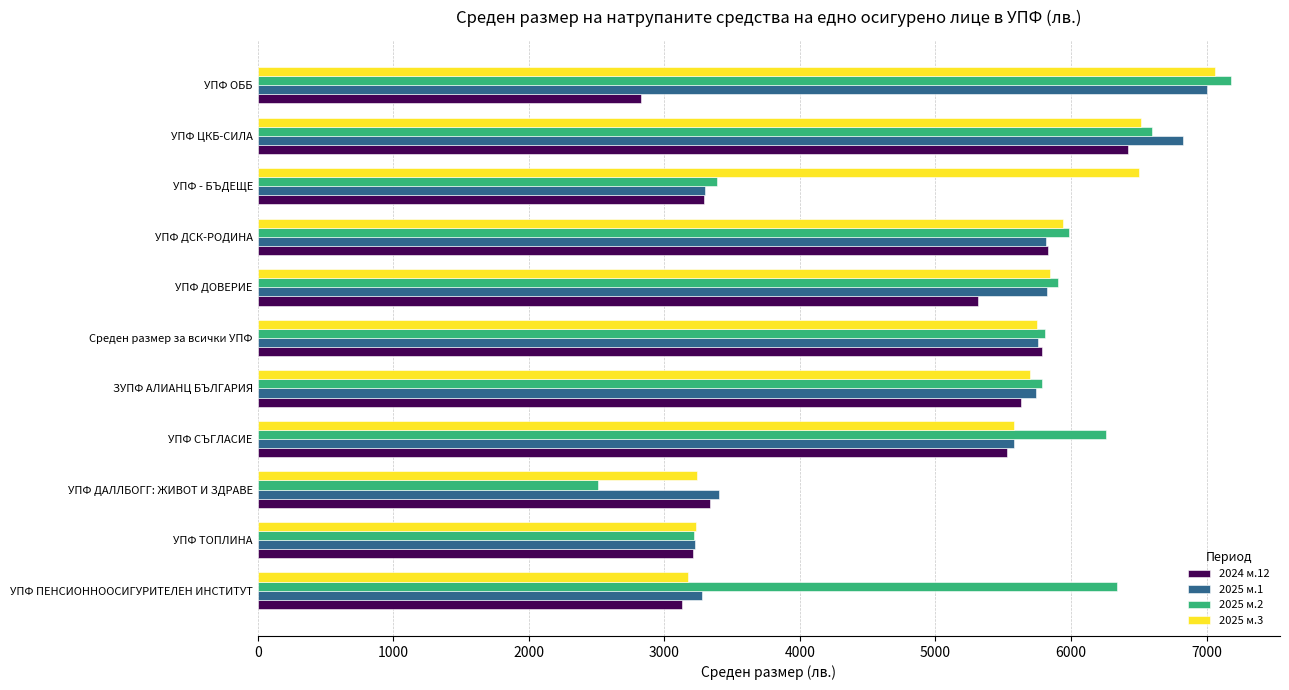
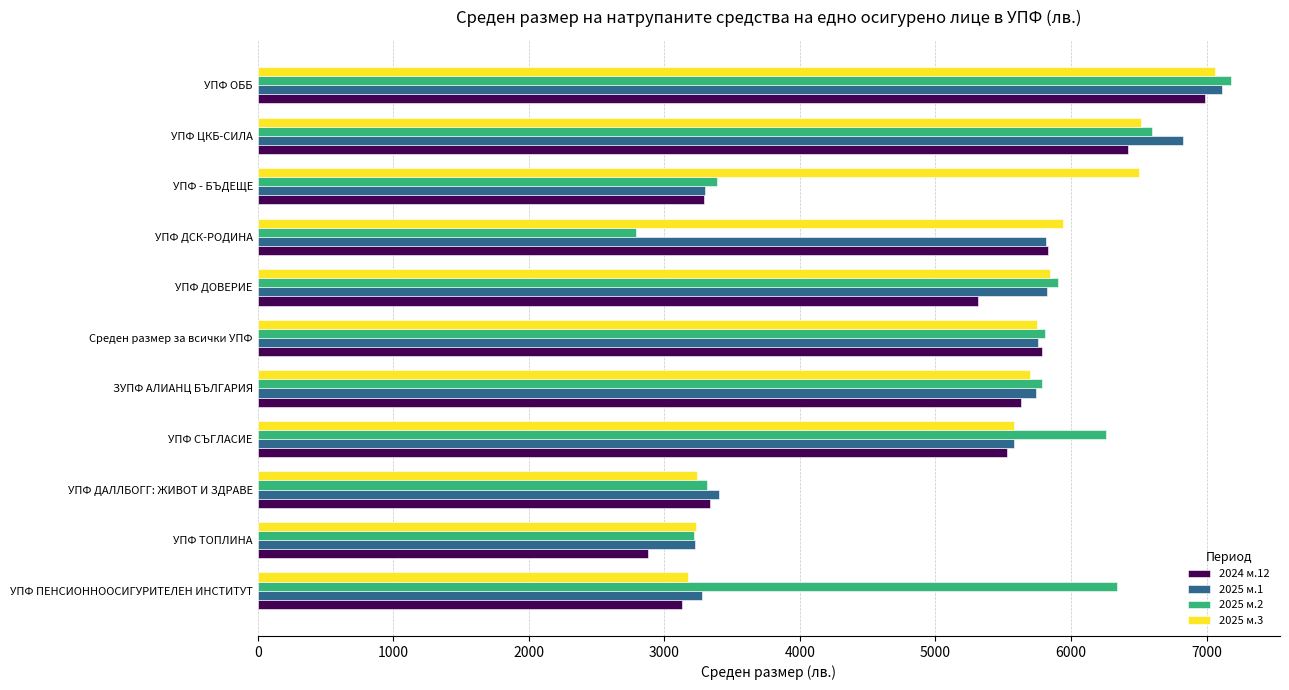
  {
    "2024 м.12": {
-     "УПФ ОББ": 2830,
+     "УПФ ОББ": 6990,
      "УПФ ЦКБ-СИЛА": 6420,
      "УПФ - БЪДЕЩЕ": 3290,
      "УПФ ДСК-РОДИНА": 5830,
      "УПФ ДОВЕРИЕ": 5310,
      "Среден размер за всички УПФ": 5780,
      "ЗУПФ АЛИАНЦ БЪЛГАРИЯ": 5630,
      "УПФ СЪГЛАСИЕ": 5530,
      "УПФ ДАЛЛБОГГ: ЖИВОТ И ЗДРАВЕ": 3340,
-     "УПФ ТОПЛИНА": 3210,
+     "УПФ ТОПЛИНА": 2880,
      "УПФ ПЕНСИОННООСИГУРИТЕЛЕН ИНСТИТУТ": 3130
    },
    "2025 м.1": {
-     "УПФ ОББ": 7000,
+     "УПФ ОББ": 7120,
      "УПФ ЦКБ-СИЛА": 6820,
      "УПФ - БЪДЕЩЕ": 3300,
      "УПФ ДСК-РОДИНА": 5820,
      "УПФ ДОВЕРИЕ": 5820,
      "Среден размер за всички УПФ": 5760,
      "ЗУПФ АЛИАНЦ БЪЛГАРИЯ": 5740,
      "УПФ СЪГЛАСИЕ": 5580,
      "УПФ ДАЛЛБОГГ: ЖИВОТ И ЗДРАВЕ": 3410,
      "УПФ ТОПЛИНА": 3220,
      "УПФ ПЕНСИОННООСИГУРИТЕЛЕН ИНСТИТУТ": 3280
    },
    "2025 м.2": {
      "УПФ ОББ": 7180,
      "УПФ ЦКБ-СИЛА": 6600,
      "УПФ - БЪДЕЩЕ": 3390,
-     "УПФ ДСК-РОДИНА": 5990,
+     "УПФ ДСК-РОДИНА": 2790,
      "УПФ ДОВЕРИЕ": 5900,
      "Среден размер за всички УПФ": 5810,
      "ЗУПФ АЛИАНЦ БЪЛГАРИЯ": 5790,
      "УПФ СЪГЛАСИЕ": 6260,
-     "УПФ ДАЛЛБОГГ: ЖИВОТ И ЗДРАВЕ": 2510,
+     "УПФ ДАЛЛБОГГ: ЖИВОТ И ЗДРАВЕ": 3310,
      "УПФ ТОПЛИНА": 3220,
      "УПФ ПЕНСИОННООСИГУРИТЕЛЕН ИНСТИТУТ": 6340
    },
    "2025 м.3": {
      "УПФ ОББ": 7060,
      "УПФ ЦКБ-СИЛА": 6520,
      "УПФ - БЪДЕЩЕ": 6500,
      "УПФ ДСК-РОДИНА": 5940,
      "УПФ ДОВЕРИЕ": 5850,
      "Среден размер за всички УПФ": 5750,
      "ЗУПФ АЛИАНЦ БЪЛГАРИЯ": 5700,
      "УПФ СЪГЛАСИЕ": 5580,
      "УПФ ДАЛЛБОГГ: ЖИВОТ И ЗДРАВЕ": 3240,
      "УПФ ТОПЛИНА": 3230,
      "УПФ ПЕНСИОННООСИГУРИТЕЛЕН ИНСТИТУТ": 3180
    }
  }
